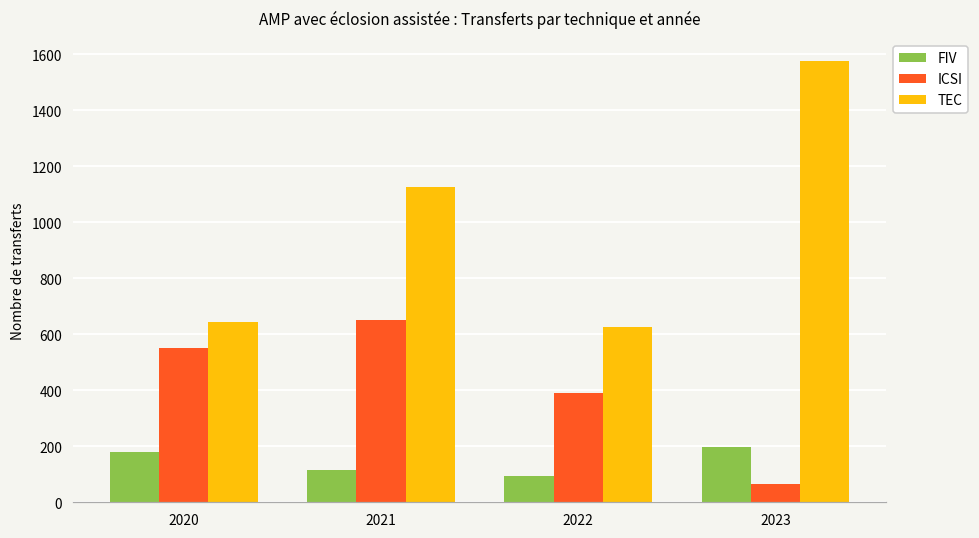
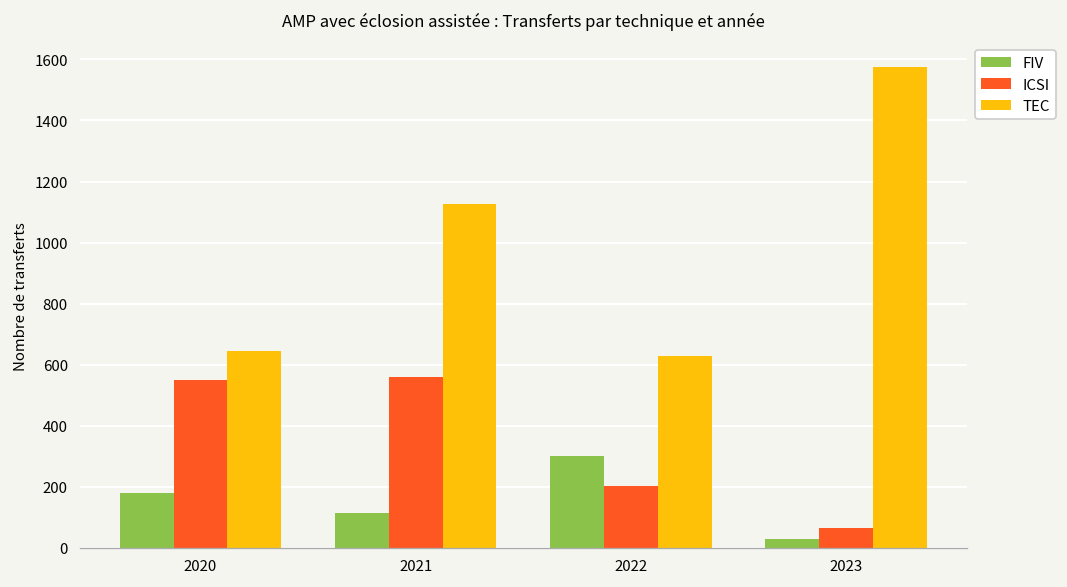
  {
    "FIV": {
      "2020": 180,
      "2021": 110,
-     "2022": 90,
-     "2023": 200
+     "2022": 300,
+     "2023": 30
    },
    "ICSI": {
      "2020": 550,
-     "2021": 650,
-     "2022": 390,
+     "2021": 560,
+     "2022": 200,
      "2023": 70
    },
    "TEC": {
      "2020": 650,
      "2021": 1130,
      "2022": 630,
      "2023": 1580
    }
  }
